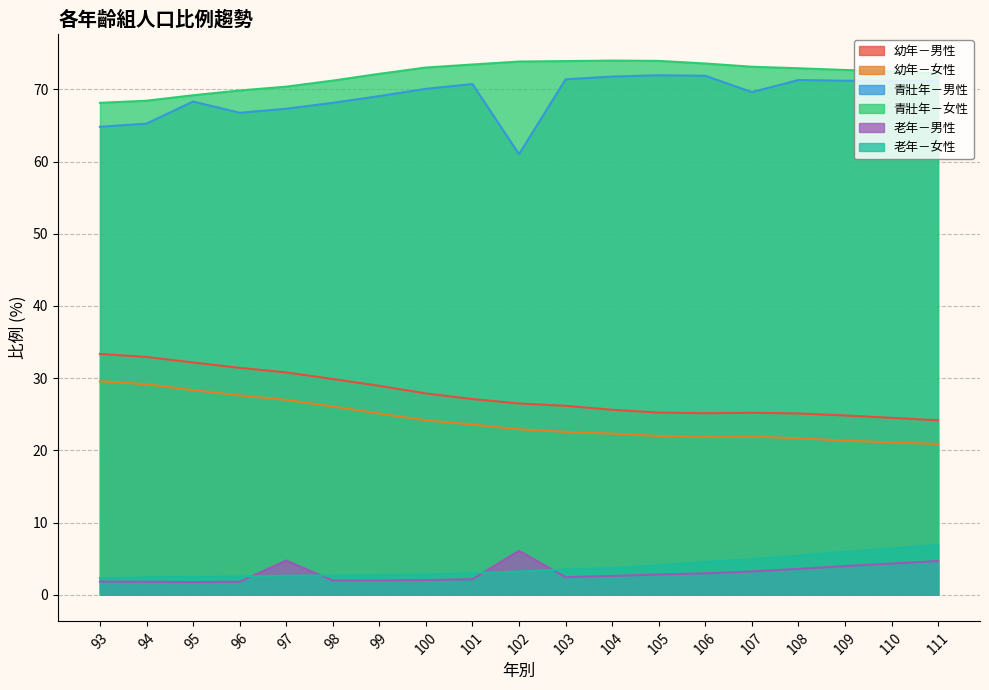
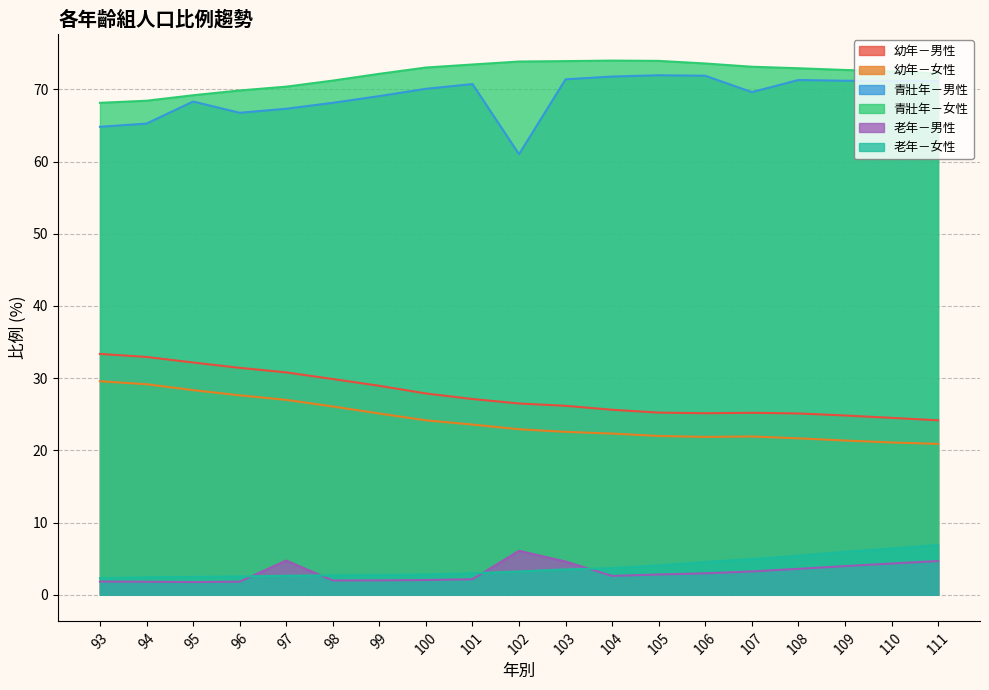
  {
    "青壯年－男性": {
      "93": 65,
      "94": 65,
      "95": 68,
      "96": 67,
      "97": 67,
      "98": 68,
      "99": 69,
      "100": 70,
      "101": 71,
      "102": 61,
      "103": 71,
      "104": 72,
      "105": 72,
      "106": 72,
      "107": 70,
      "108": 71,
      "109": 71
    },
    "老年－男性": {
      "93": 2,
      "94": 2,
      "95": 2,
      "96": 2,
      "97": 5,
      "98": 2,
      "99": 2,
      "100": 2,
      "101": 2,
      "102": 6,
-     "103": 2,
+     "103": 5,
      "104": 3,
      "105": 3,
      "106": 3,
      "107": 3,
      "108": 4,
      "109": 4,
      "110": 4,
      "111": 5
    }
  }
